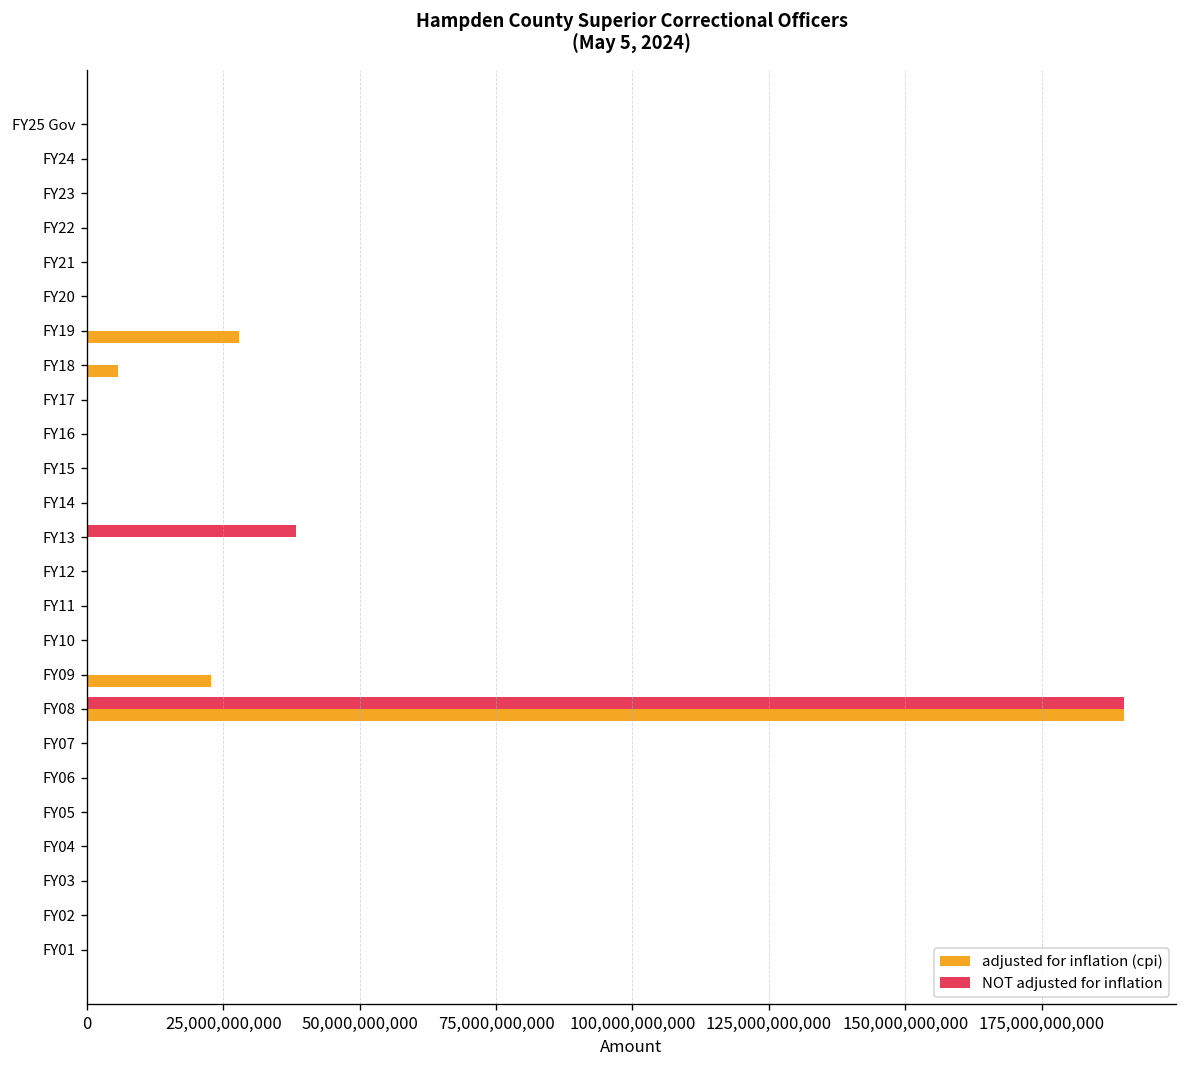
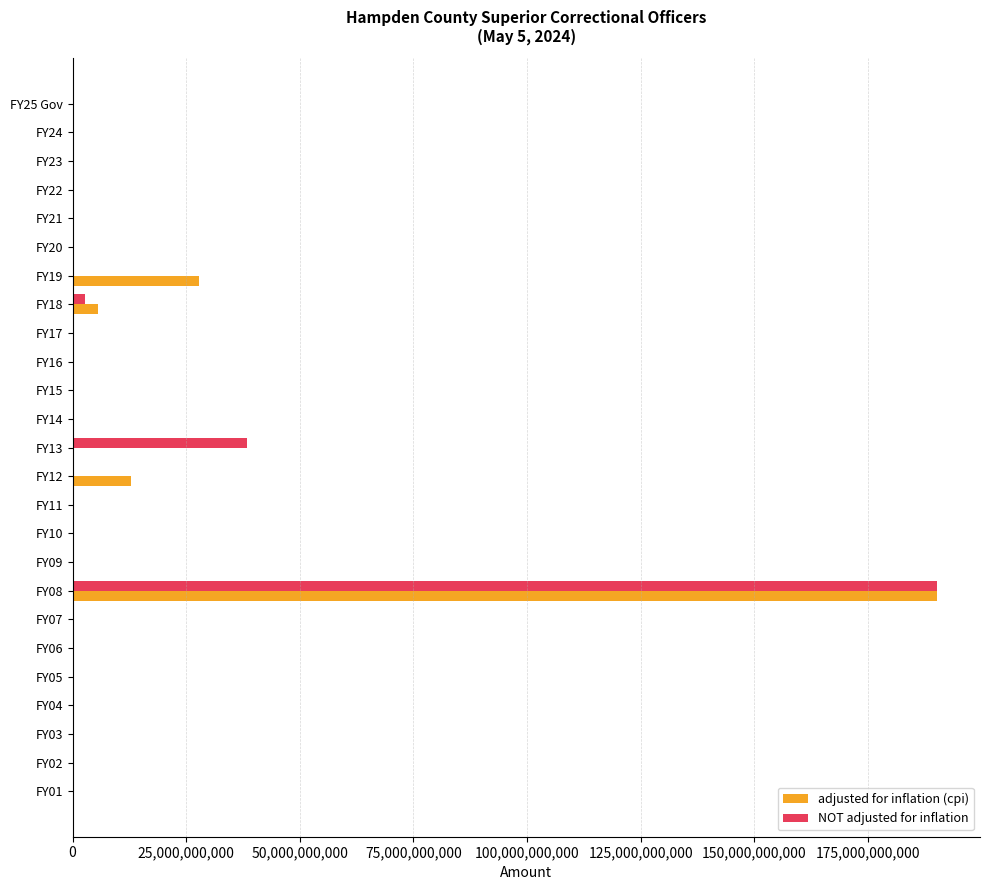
  {
    "adjusted for inflation (cpi)": {
      "FY25 Gov": "0",
      "FY24": "0",
      "FY23": "0",
      "FY22": "0",
      "FY21": "0",
      "FY20": "0",
      "FY19": "28,000,000,000",
      "FY18": "6,000,000,000",
      "FY17": "0",
      "FY16": "0",
      "FY15": "0",
      "FY14": "0",
      "FY13": "0",
-     "FY12": "0",
+     "FY12": "13,000,000,000",
      "FY11": "0",
      "FY10": "0",
-     "FY09": "23,000,000,000",
+     "FY09": "0",
      "FY08": "190,000,000,000",
      "FY07": "0",
      "FY06": "0",
      "FY05": "0",
      "FY04": "0",
      "FY03": "0",
      "FY02": "0",
      "FY01": "0"
    },
    "NOT adjusted for inflation": {
      "FY25 Gov": "0",
      "FY24": "0",
      "FY23": "0",
      "FY22": "0",
      "FY21": "0",
      "FY20": "0",
      "FY19": "0",
-     "FY18": "0",
+     "FY18": "3,000,000,000",
      "FY17": "0",
      "FY16": "0",
      "FY15": "0",
      "FY14": "0",
      "FY13": "38,000,000,000",
      "FY12": "0",
      "FY11": "0",
      "FY10": "0",
      "FY09": "0",
      "FY08": "190,000,000,000",
      "FY07": "0",
      "FY06": "0",
      "FY05": "0",
      "FY04": "0",
      "FY03": "0",
      "FY02": "0",
      "FY01": "0"
    }
  }
